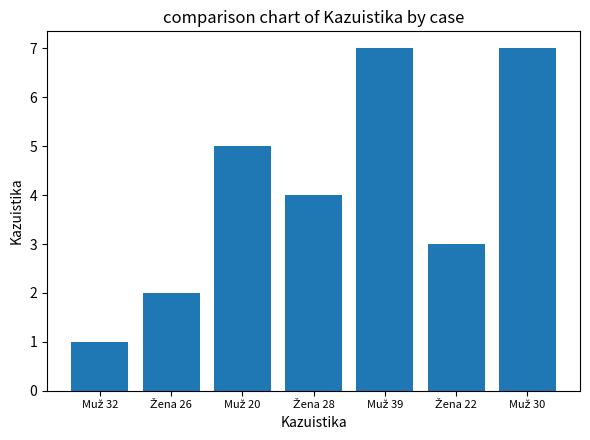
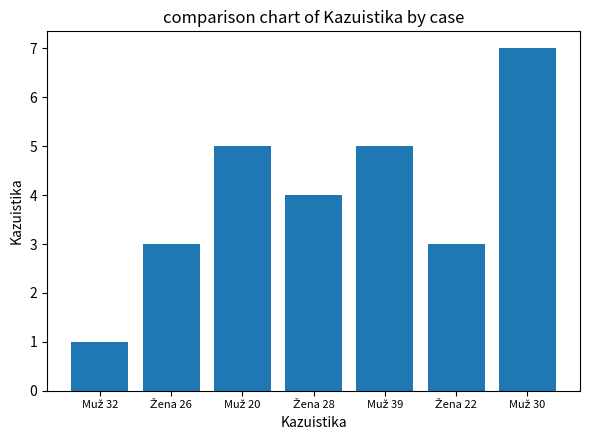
  {
    "Muž 32": 1,
-   "Žena 26": 2,
+   "Žena 26": 3,
    "Muž 20": 5,
    "Žena 28": 4,
-   "Muž 39": 7,
+   "Muž 39": 5,
    "Žena 22": 3,
    "Muž 30": 7
  }
